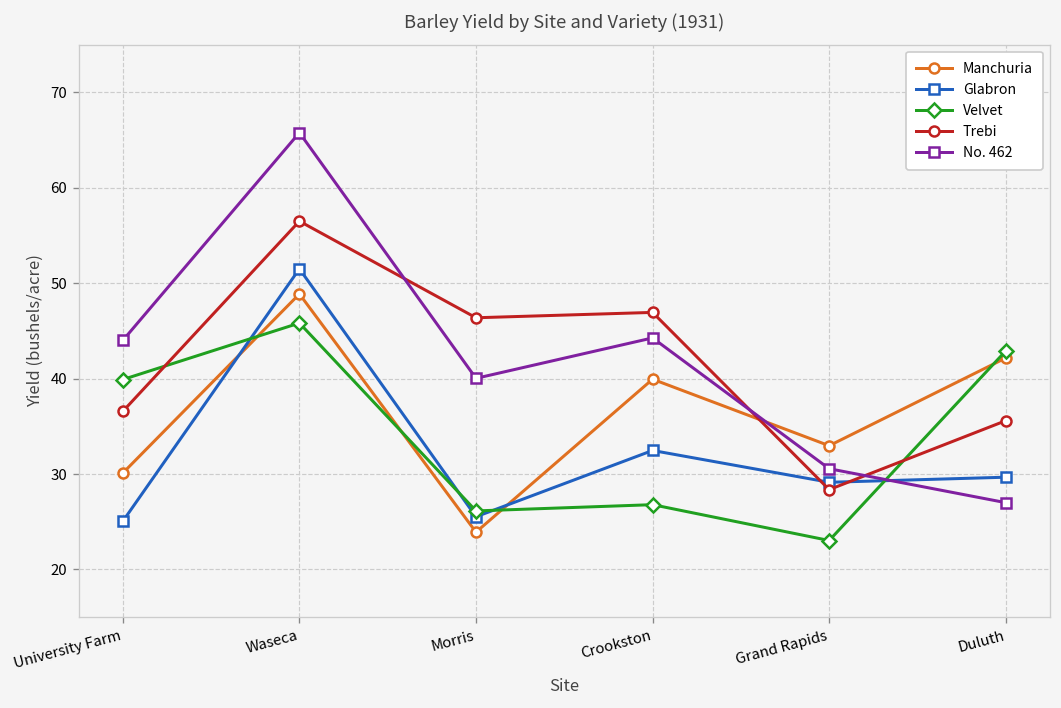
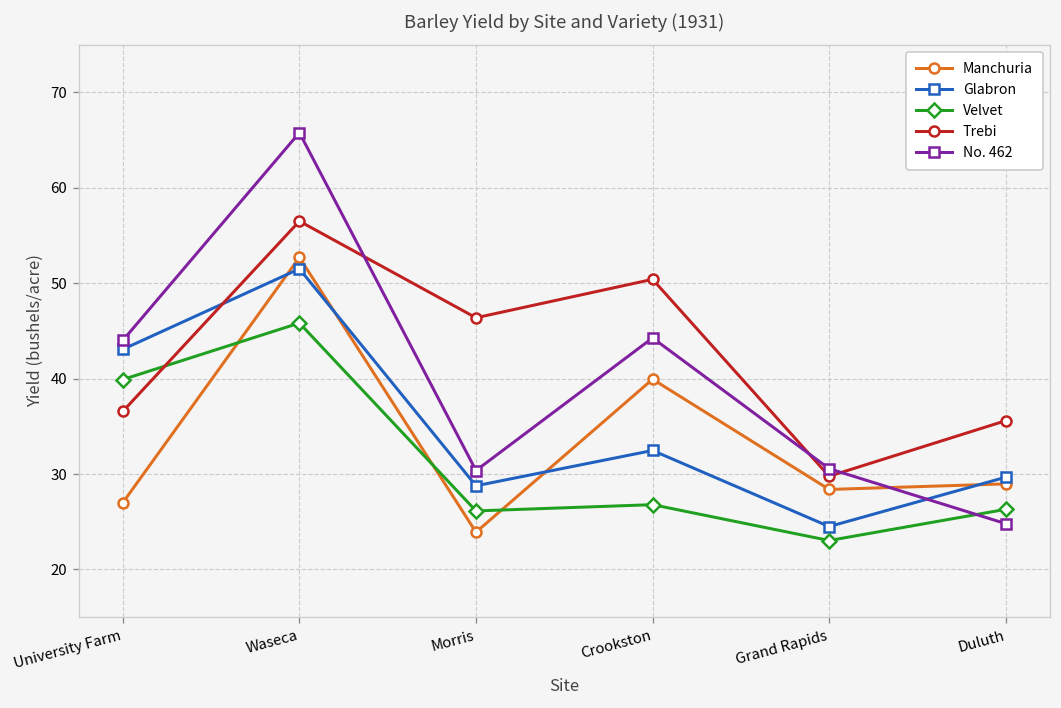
  {
    "Manchuria": {
-     "University Farm": 30,
-     "Waseca": 49,
+     "University Farm": 27,
+     "Waseca": 53,
      "Morris": 24,
      "Crookston": 40,
-     "Grand Rapids": 33,
-     "Duluth": 42
+     "Grand Rapids": 28,
+     "Duluth": 29
    },
    "Glabron": {
-     "University Farm": 25,
+     "University Farm": 43,
      "Waseca": 52,
-     "Morris": 26,
+     "Morris": 29,
      "Crookston": 32,
-     "Grand Rapids": 29,
+     "Grand Rapids": 24,
      "Duluth": 30
    },
    "Velvet": {
      "University Farm": 40,
      "Waseca": 46,
      "Morris": 26,
      "Crookston": 27,
      "Grand Rapids": 23,
-     "Duluth": 43
+     "Duluth": 26
    },
    "Trebi": {
      "University Farm": 37,
      "Waseca": 56,
      "Morris": 46,
-     "Crookston": 47,
-     "Grand Rapids": 28,
+     "Crookston": 50,
+     "Grand Rapids": 30,
      "Duluth": 36
    },
    "No. 462": {
      "University Farm": 44,
      "Waseca": 66,
-     "Morris": 40,
+     "Morris": 30,
      "Crookston": 44,
      "Grand Rapids": 31,
-     "Duluth": 27
+     "Duluth": 25
    }
  }
